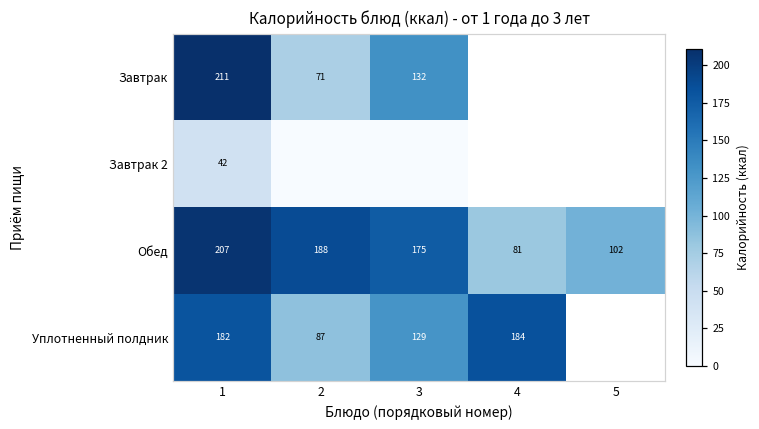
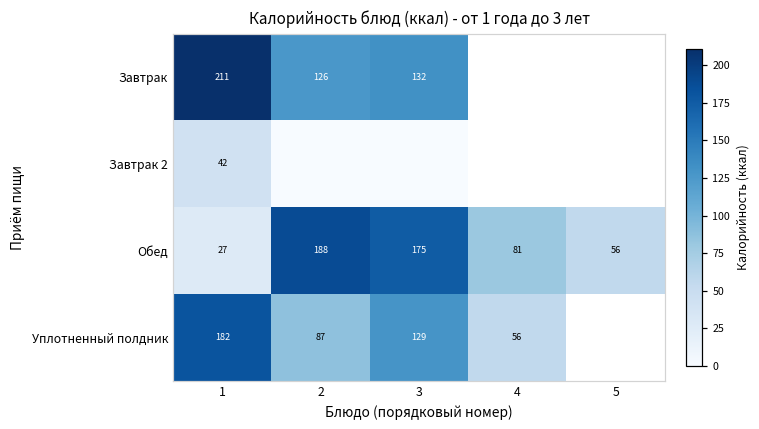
  {
    "Завтрак": {
      "1": 211,
-     "2": 71,
+     "2": 126,
      "3": 132
    },
    "Завтрак 2": {
      "1": 42
    },
    "Обед": {
-     "1": 207,
+     "1": 27,
      "2": 188,
      "3": 175,
      "4": 81,
-     "5": 102
+     "5": 56
    },
    "Уплотненный полдник": {
      "1": 182,
      "2": 87,
      "3": 129,
-     "4": 184
+     "4": 56
    }
  }
